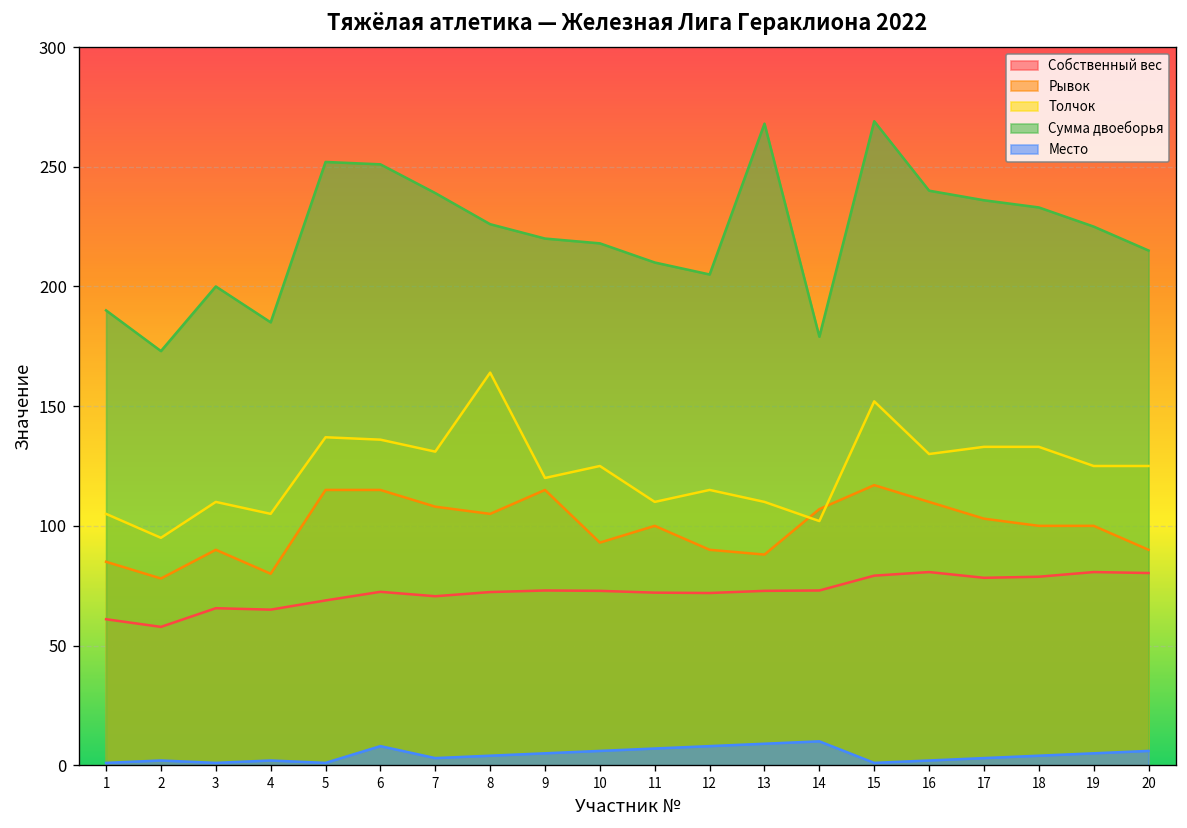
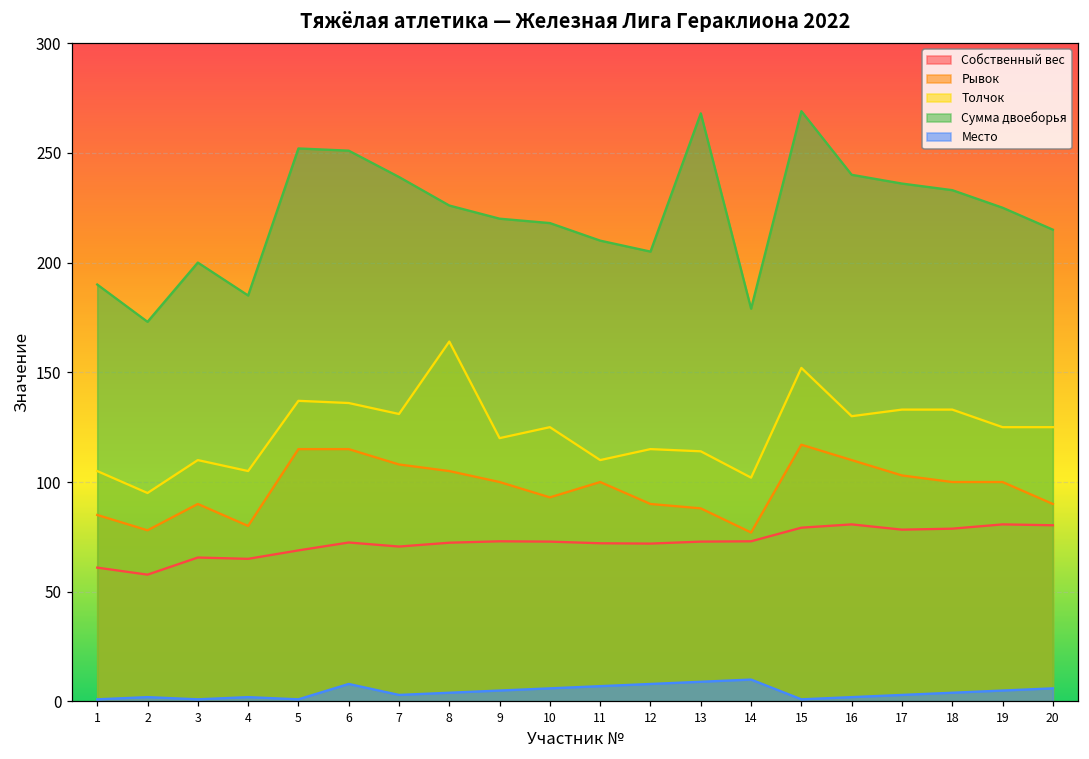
  {
    "Собственный вес": {
      "1": 61,
      "2": 58,
      "3": 66,
      "4": 65,
      "5": 69,
      "6": 72,
      "7": 71,
      "8": 72,
      "9": 73,
      "10": 73,
      "11": 72,
      "12": 72,
      "13": 73,
      "14": 73,
      "15": 79,
      "16": 81,
      "17": 78,
      "18": 79,
      "19": 81,
      "20": 80
    },
    "Рывок": {
      "1": 85,
      "2": 78,
      "3": 90,
      "4": 80,
      "5": 115,
      "6": 115,
      "7": 108,
      "8": 105,
-     "9": 115,
+     "9": 100,
      "10": 93,
      "11": 100,
      "12": 90,
      "13": 88,
-     "14": 107,
+     "14": 77,
      "15": 117,
      "16": 110,
      "17": 103,
      "18": 100,
      "19": 100,
      "20": 90
    },
    "Толчок": {
      "1": 105,
      "2": 95,
      "3": 110,
      "4": 105,
      "5": 137,
      "6": 136,
      "7": 131,
      "8": 164,
      "9": 120,
      "10": 125,
      "11": 110,
      "12": 115,
-     "13": 110,
+     "13": 114,
      "14": 102,
      "15": 152,
      "16": 130,
      "17": 133,
      "18": 133,
      "19": 125,
      "20": 125
    },
    "Сумма двоеборья": {
      "1": 190,
      "2": 173,
      "3": 200,
      "4": 185,
      "5": 252,
      "6": 251,
      "7": 239,
      "8": 226,
      "9": 220,
      "10": 218,
      "11": 210,
      "12": 205,
      "13": 268,
      "14": 179,
      "15": 269,
      "16": 240,
      "17": 236,
      "18": 233,
      "19": 225,
      "20": 215
    },
    "Место": {
      "1": 1,
      "2": 2,
      "3": 1,
      "4": 2,
      "5": 1,
      "6": 8,
      "7": 3,
      "8": 4,
      "9": 5,
      "10": 6,
      "11": 7,
      "12": 8,
      "13": 9,
      "14": 10,
      "15": 1,
      "16": 2,
      "17": 3,
      "18": 4,
      "19": 5,
      "20": 6
    }
  }
